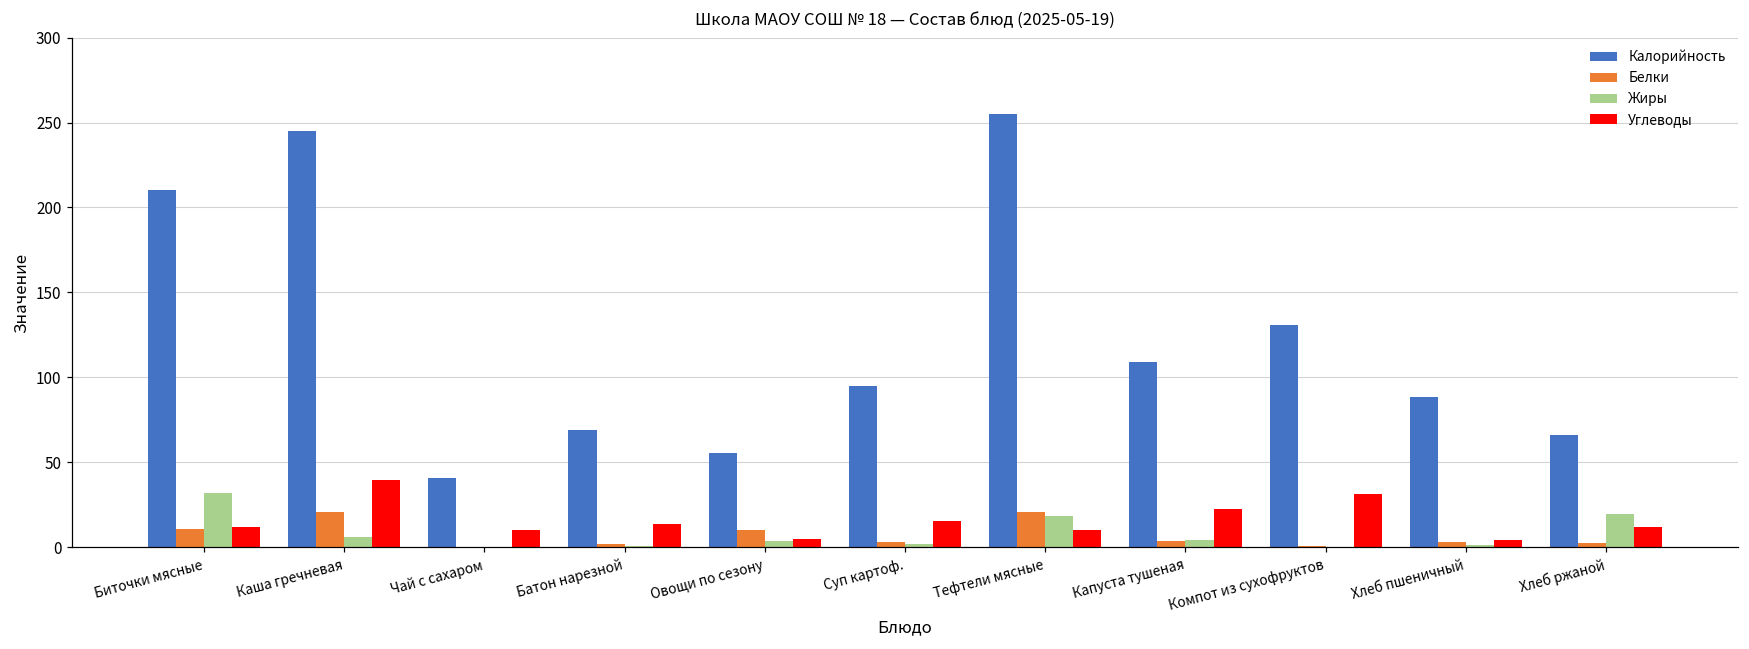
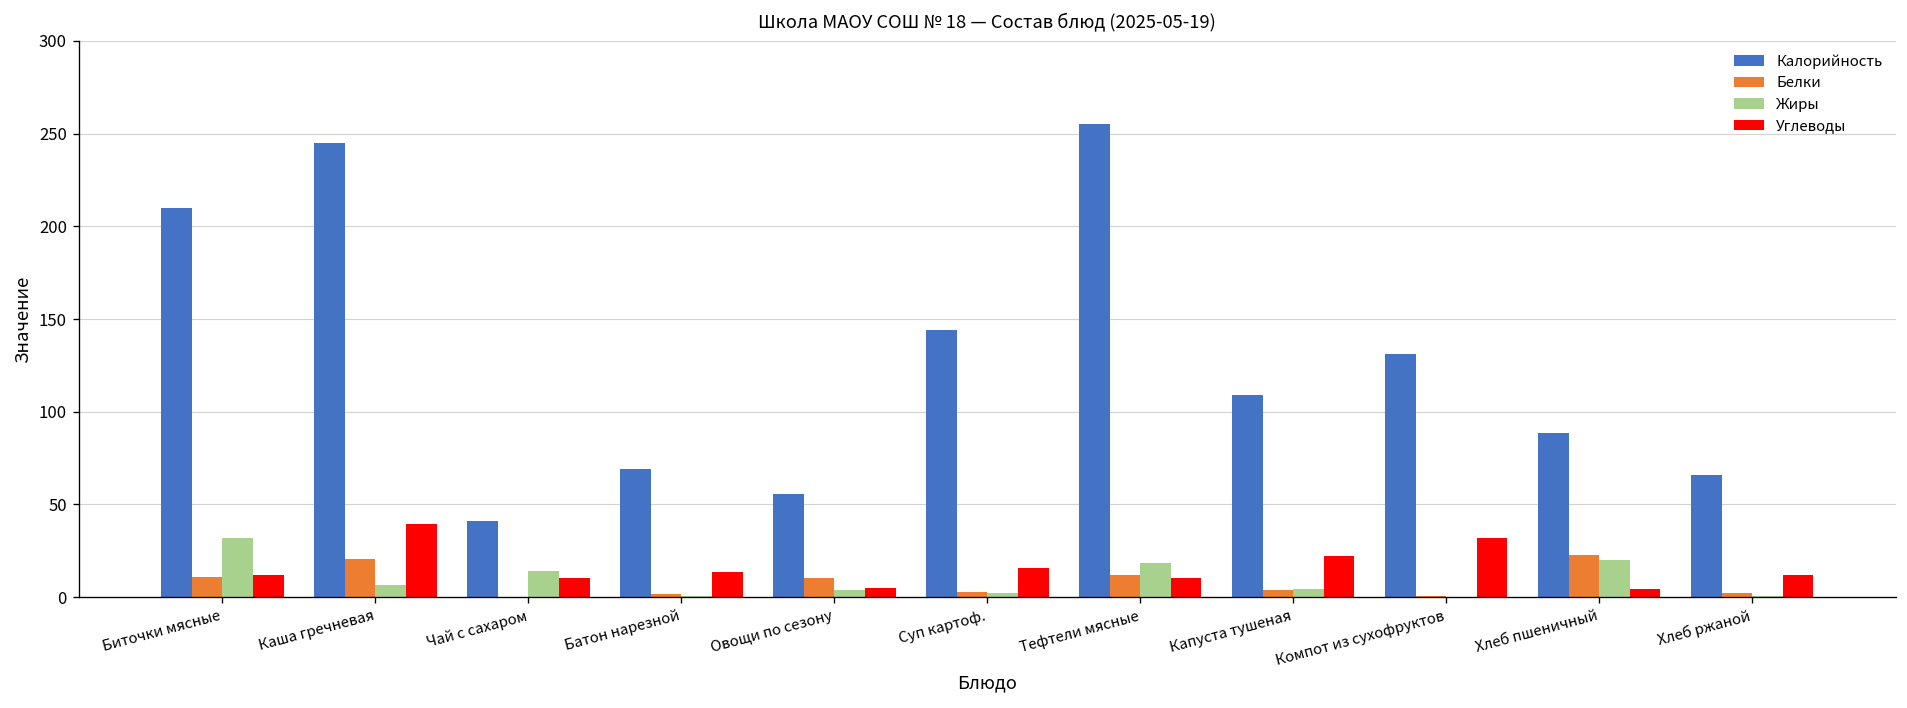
  {
    "Калорийность": {
      "Биточки мясные": 210,
      "Каша гречневая": 245,
      "Чай с сахаром": 41,
      "Батон нарезной": 69,
      "Овощи по сезону": 56,
-     "Суп картоф.": 95,
+     "Суп картоф.": 144,
      "Тефтели мясные": 255,
      "Капуста тушеная": 109,
      "Компот из сухофруктов": 131,
      "Хлеб пшеничный": 89,
      "Хлеб ржаной": 66
    },
    "Белки": {
      "Биточки мясные": 11,
      "Каша гречневая": 21,
      "Батон нарезной": 2,
      "Овощи по сезону": 10,
      "Суп картоф.": 3,
-     "Тефтели мясные": 21,
+     "Тефтели мясные": 12,
      "Капуста тушеная": 4,
-     "Хлеб пшеничный": 3,
+     "Хлеб пшеничный": 23,
      "Хлеб ржаной": 2
    },
    "Жиры": {
      "Биточки мясные": 32,
      "Каша гречневая": 6,
-     "Чай с сахаром": 0,
+     "Чай с сахаром": 14,
      "Овощи по сезону": 4,
      "Суп картоф.": 2,
      "Тефтели мясные": 19,
      "Капуста тушеная": 4,
-     "Хлеб пшеничный": 1,
-     "Хлеб ржаной": 20
+     "Хлеб пшеничный": 20,
+     "Хлеб ржаной": 1
    },
    "Углеводы": {
      "Биточки мясные": 12,
      "Каша гречневая": 39,
      "Чай с сахаром": 10,
      "Батон нарезной": 14,
      "Овощи по сезону": 5,
      "Суп картоф.": 16,
      "Тефтели мясные": 10,
      "Капуста тушеная": 22,
      "Компот из сухофруктов": 32,
      "Хлеб пшеничный": 5,
      "Хлеб ржаной": 12
    }
  }
